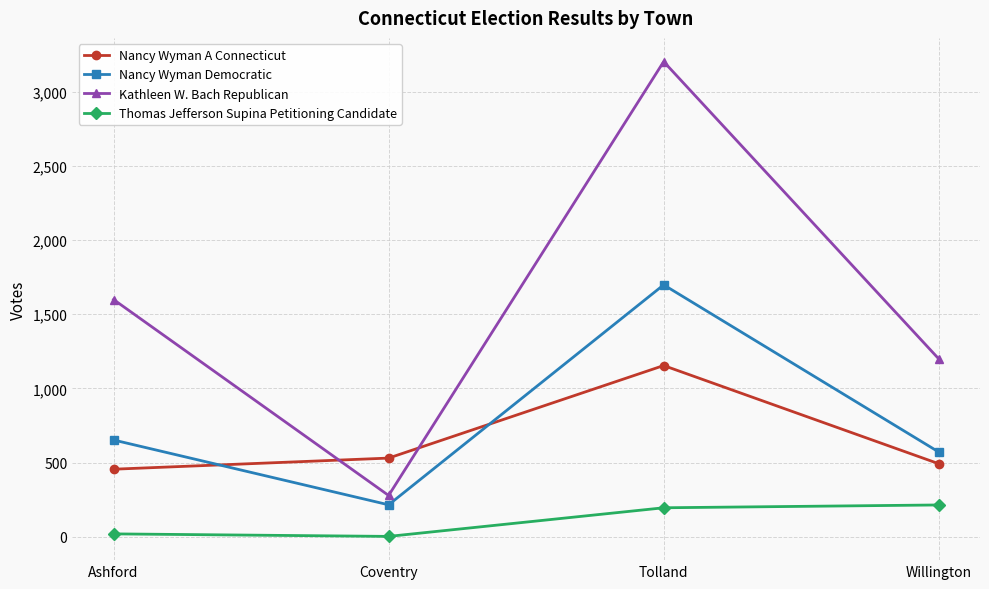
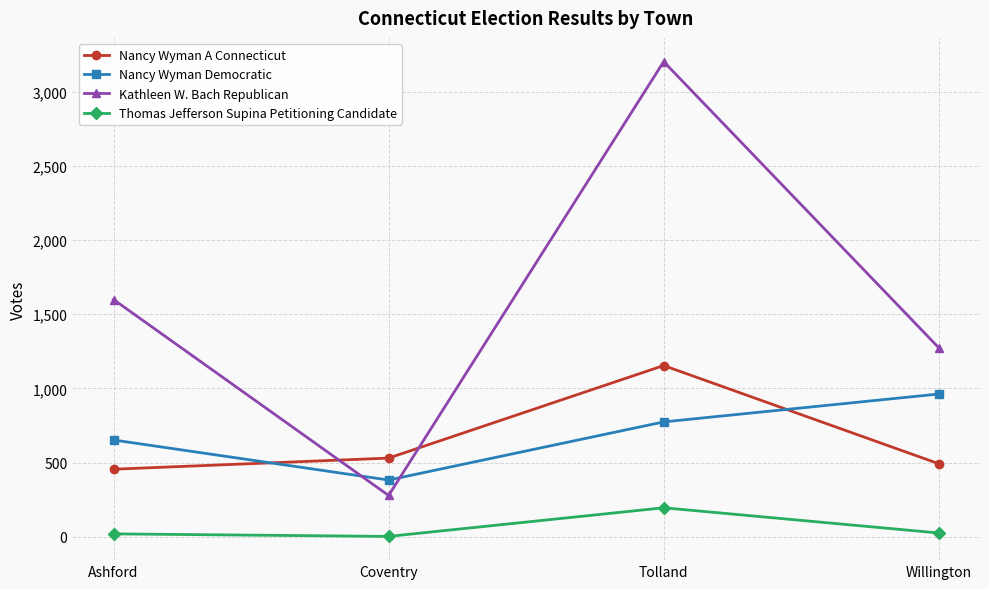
  {
    "Nancy Wyman A Connecticut": {
      "Ashford": "460",
      "Coventry": "530",
      "Tolland": "1,150",
      "Willington": "490"
    },
    "Nancy Wyman Democratic": {
      "Ashford": "650",
-     "Coventry": "220",
-     "Tolland": "1,700",
-     "Willington": "570"
+     "Coventry": "380",
+     "Tolland": "770",
+     "Willington": "960"
    },
    "Kathleen W. Bach Republican": {
      "Ashford": "1,600",
      "Coventry": "280",
      "Tolland": "3,200",
-     "Willington": "1,200"
+     "Willington": "1,270"
    },
    "Thomas Jefferson Supina Petitioning Candidate": {
      "Ashford": "20",
      "Coventry": "0",
      "Tolland": "200",
-     "Willington": "210"
+     "Willington": "30"
    }
  }
